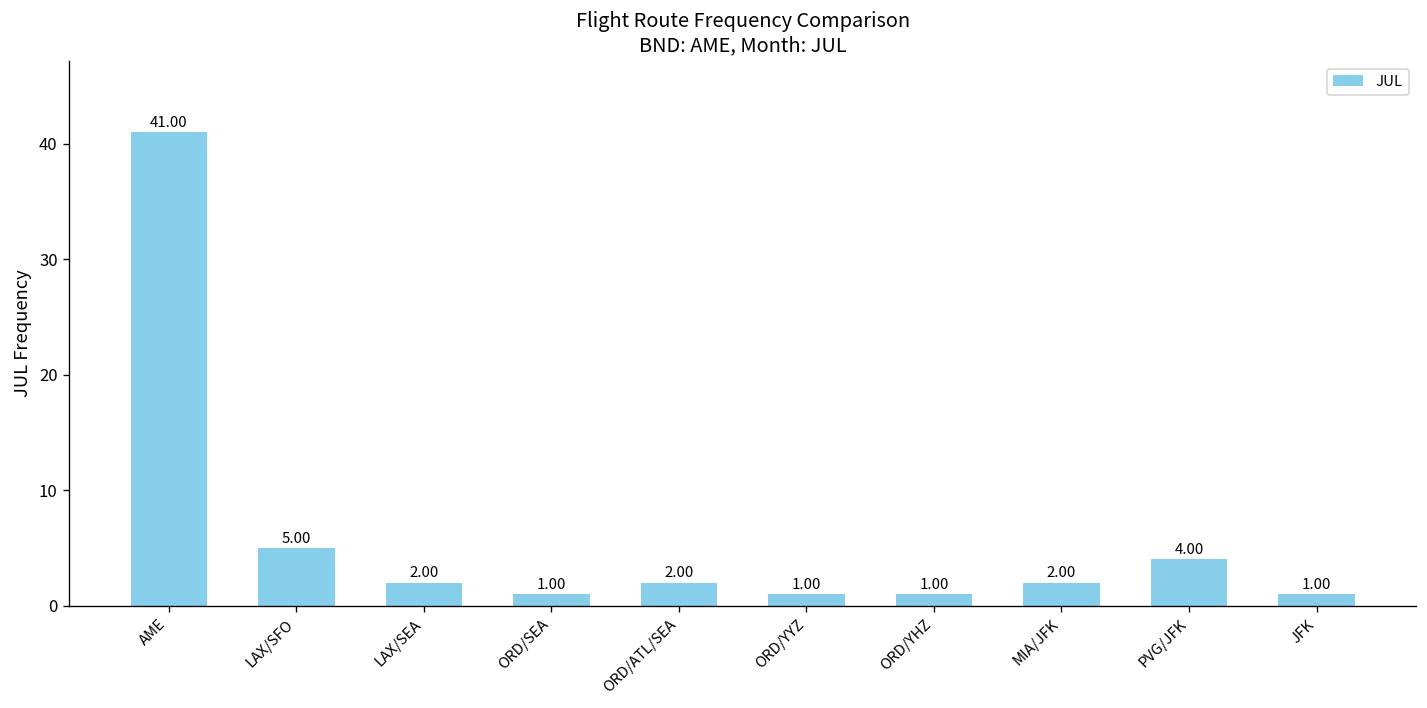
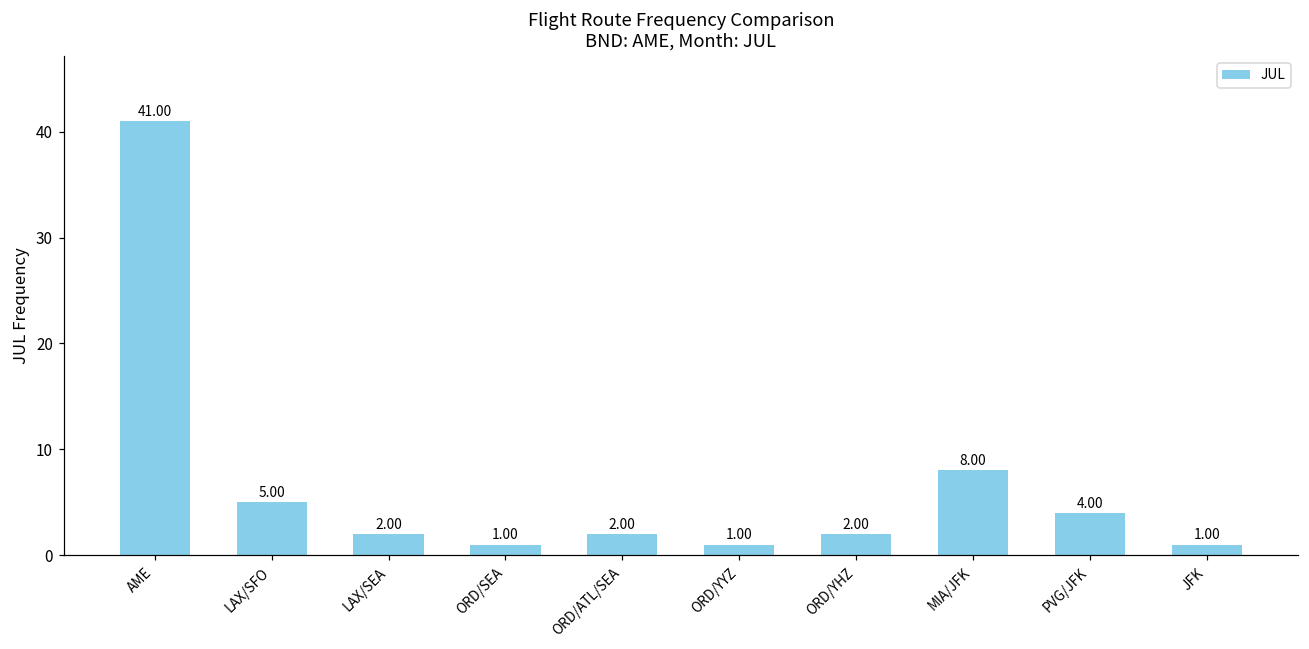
  {
    "AME": 41.00,
    "LAX/SFO": 5.00,
    "LAX/SEA": 2.00,
    "ORD/SEA": 1.00,
    "ORD/ATL/SEA": 2.00,
    "ORD/YYZ": 1.00,
-   "ORD/YHZ": 1.00,
-   "MIA/JFK": 2.00,
+   "ORD/YHZ": 2.00,
+   "MIA/JFK": 8.00,
    "PVG/JFK": 4.00,
    "JFK": 1.00
  }
